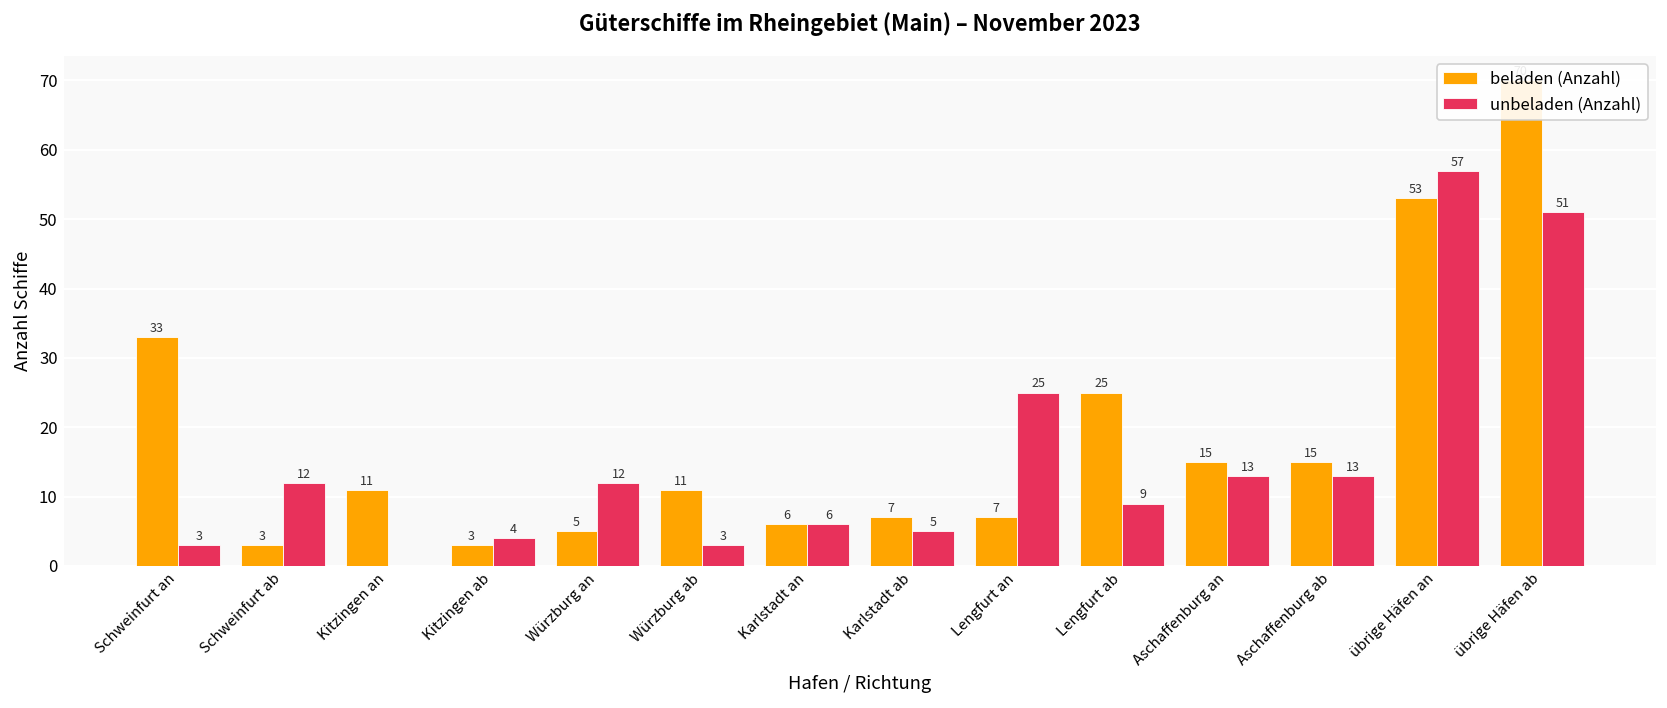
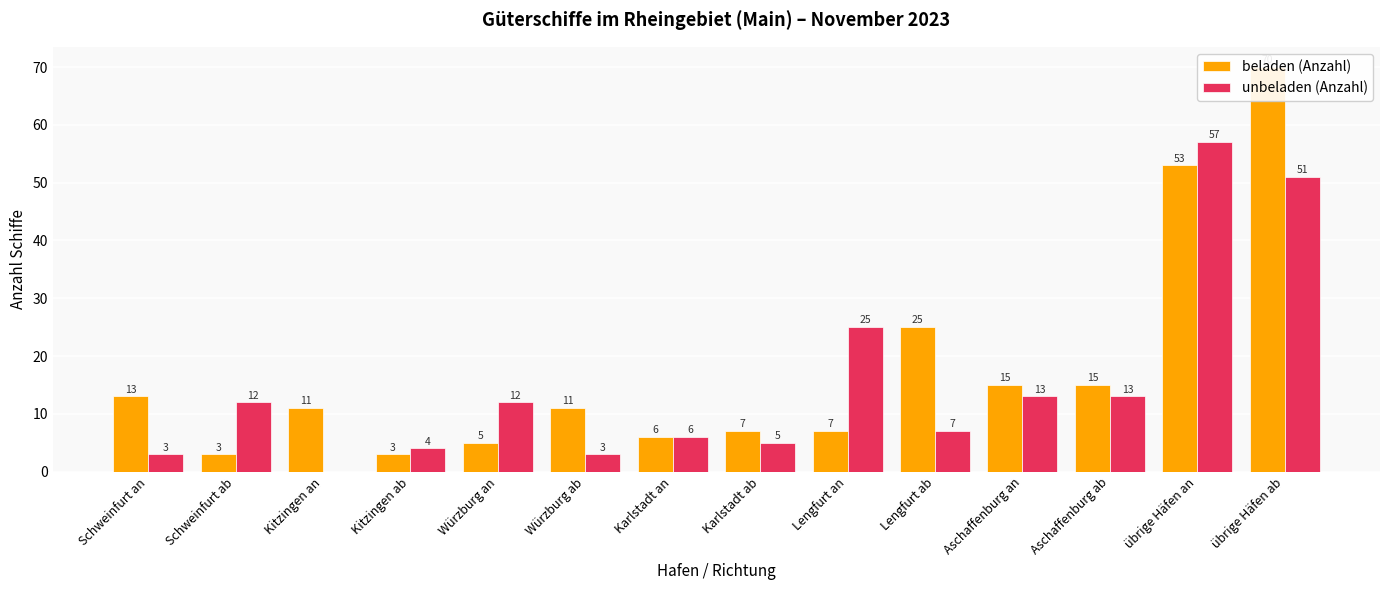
  {
    "beladen (Anzahl)": {
-     "Schweinfurt an": 33,
+     "Schweinfurt an": 13,
      "Schweinfurt ab": 3,
      "Kitzingen an": 11,
      "Kitzingen ab": 3,
      "Würzburg an": 5,
      "Würzburg ab": 11,
      "Karlstadt an": 6,
      "Karlstadt ab": 7,
      "Lengfurt an": 7,
      "Lengfurt ab": 25,
      "Aschaffenburg an": 15,
      "Aschaffenburg ab": 15,
      "übrige Häfen an": 53
    },
    "unbeladen (Anzahl)": {
      "Schweinfurt an": 3,
      "Schweinfurt ab": 12,
      "Kitzingen ab": 4,
      "Würzburg an": 12,
      "Würzburg ab": 3,
      "Karlstadt an": 6,
      "Karlstadt ab": 5,
      "Lengfurt an": 25,
-     "Lengfurt ab": 9,
+     "Lengfurt ab": 7,
      "Aschaffenburg an": 13,
      "Aschaffenburg ab": 13,
      "übrige Häfen an": 57,
      "übrige Häfen ab": 51
    }
  }
